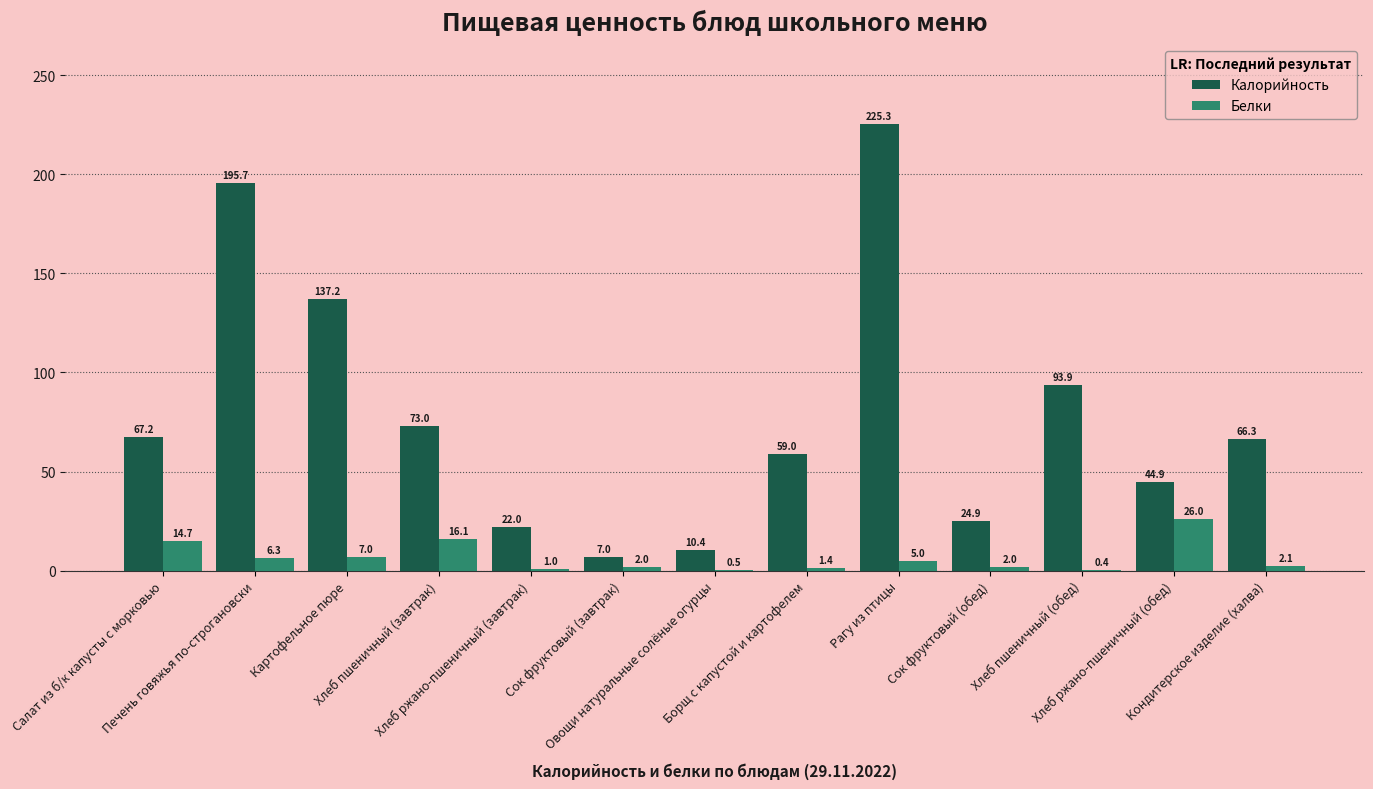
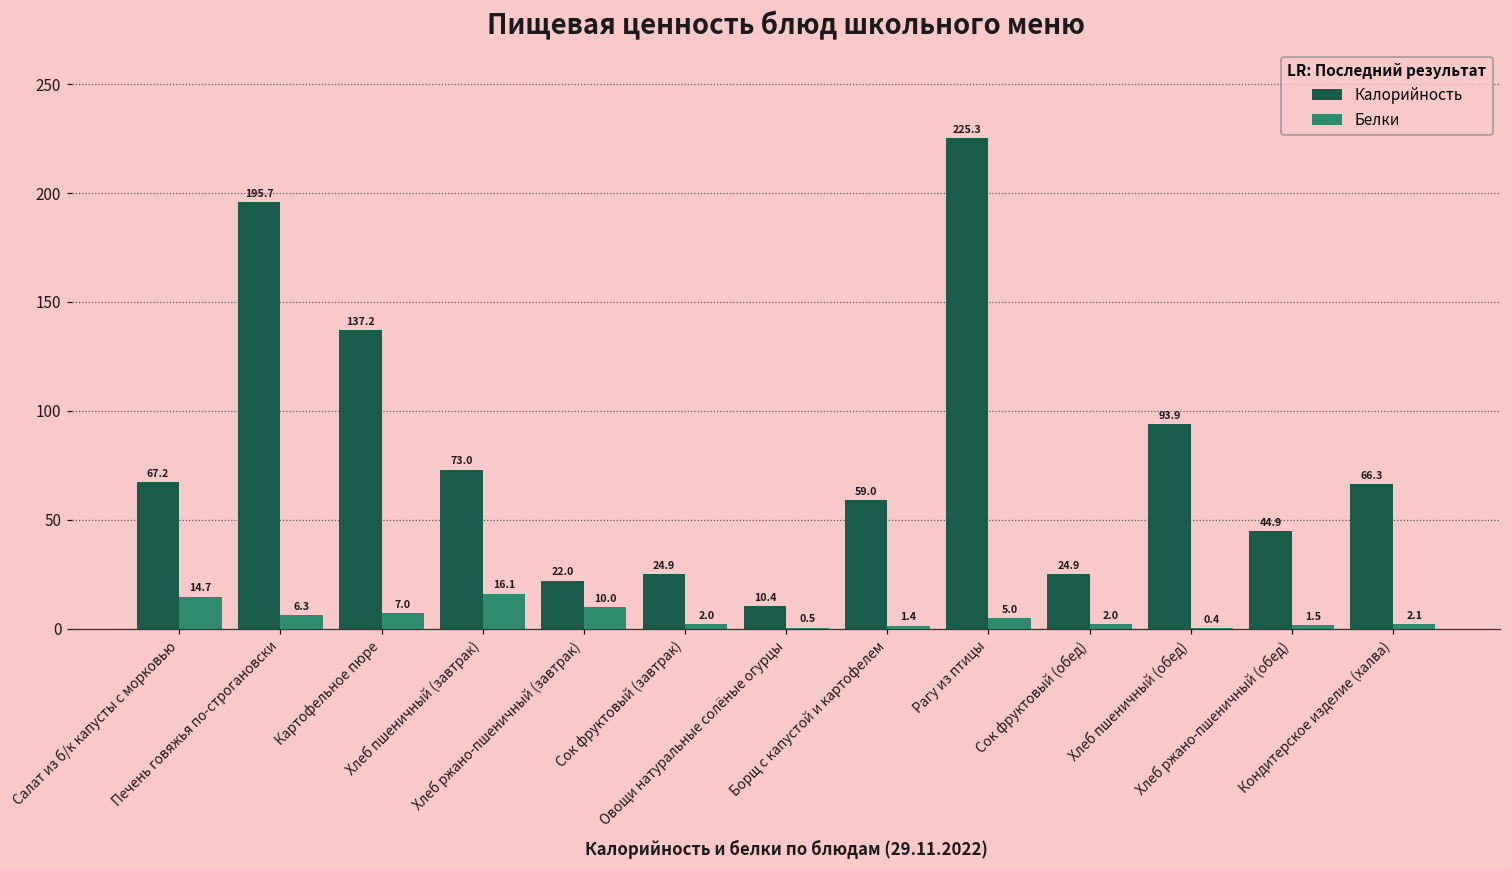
  {
    "Калорийность": {
      "Салат из б/к капусты с морковью": 67.2,
      "Печень говяжья по-строгановски": 195.7,
      "Картофельное пюре": 137.2,
      "Хлеб пшеничный (завтрак)": 73.0,
      "Хлеб ржано-пшеничный (завтрак)": 22.0,
-     "Сок фруктовый (завтрак)": 7.0,
+     "Сок фруктовый (завтрак)": 24.9,
      "Овощи натуральные солёные огурцы": 10.4,
      "Борщ с капустой и картофелем": 59.0,
      "Рагу из птицы": 225.3,
      "Сок фруктовый (обед)": 24.9,
      "Хлеб пшеничный (обед)": 93.9,
      "Хлеб ржано-пшеничный (обед)": 44.9,
      "Кондитерское изделие (халва)": 66.3
    },
    "Белки": {
      "Салат из б/к капусты с морковью": 14.7,
      "Печень говяжья по-строгановски": 6.3,
      "Картофельное пюре": 7.0,
      "Хлеб пшеничный (завтрак)": 16.1,
-     "Хлеб ржано-пшеничный (завтрак)": 1.0,
+     "Хлеб ржано-пшеничный (завтрак)": 10.0,
      "Сок фруктовый (завтрак)": 2.0,
      "Овощи натуральные солёные огурцы": 0.5,
      "Борщ с капустой и картофелем": 1.4,
      "Рагу из птицы": 5.0,
      "Сок фруктовый (обед)": 2.0,
      "Хлеб пшеничный (обед)": 0.4,
-     "Хлеб ржано-пшеничный (обед)": 26.0,
+     "Хлеб ржано-пшеничный (обед)": 1.5,
      "Кондитерское изделие (халва)": 2.1
    }
  }
